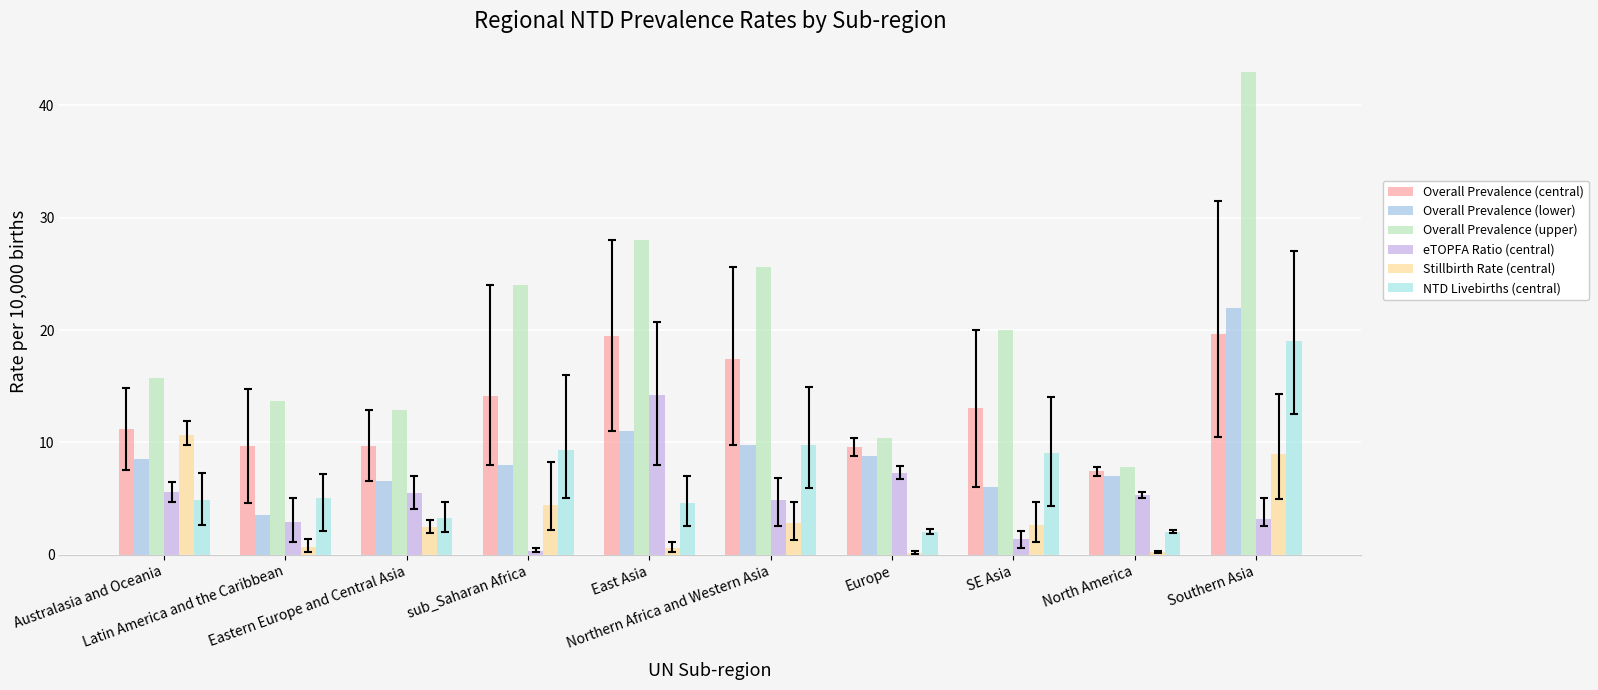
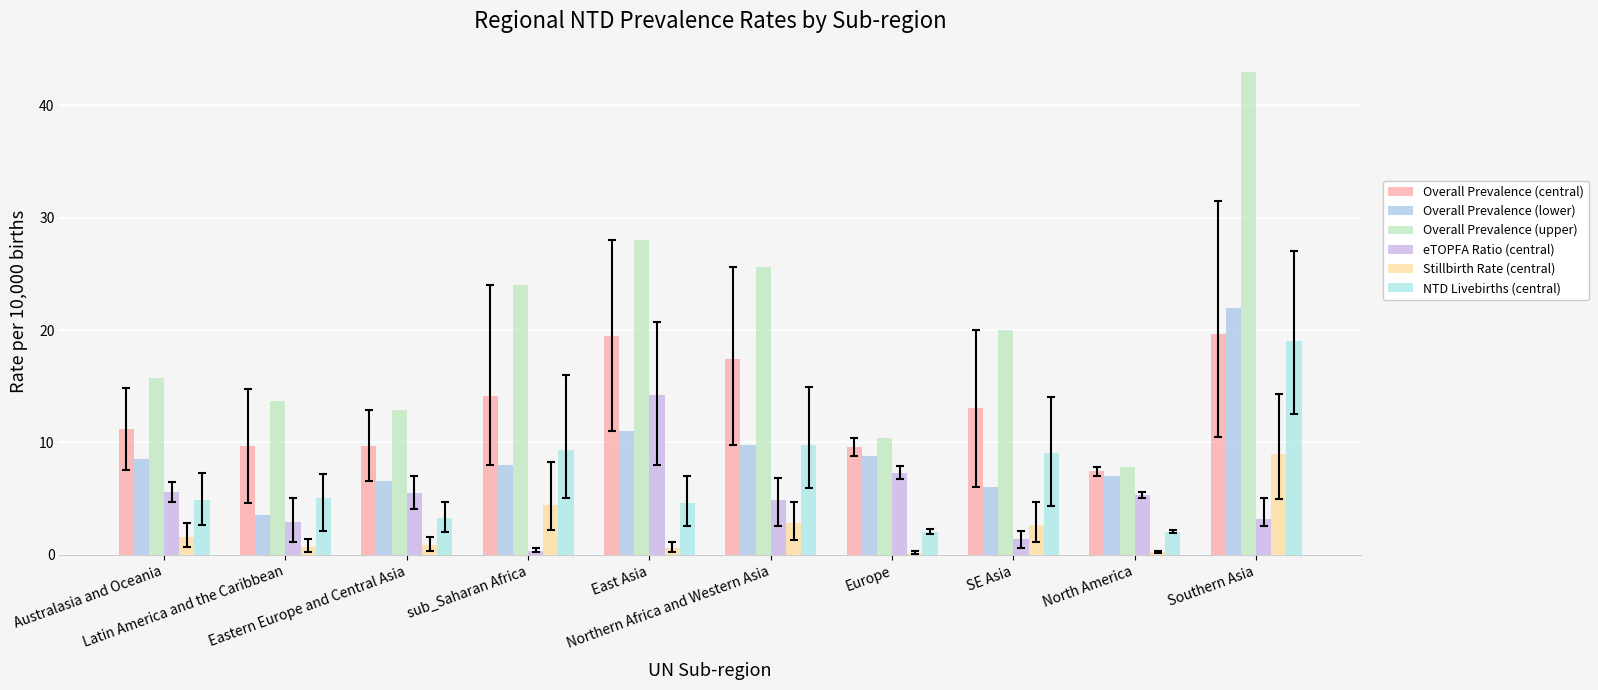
  {
    "Overall Prevalence (central)": {
      "Australasia and Oceania": 11.2,
      "Latin America and the Caribbean": 9.7,
      "Eastern Europe and Central Asia": 9.7,
      "sub_Saharan Africa": 14.2,
      "East Asia": 19.4,
      "Northern Africa and Western Asia": 17.5,
      "Europe": 9.6,
      "SE Asia": 13.1,
      "North America": 7.5,
      "Southern Asia": 19.6
    },
    "Stillbirth Rate (central)": {
-     "Australasia and Oceania": 10.7,
+     "Australasia and Oceania": 1.6,
      "Latin America and the Caribbean": 0.7,
-     "Eastern Europe and Central Asia": 2.4,
+     "Eastern Europe and Central Asia": 0.9,
      "sub_Saharan Africa": 4.5,
      "East Asia": 0.6,
      "Northern Africa and Western Asia": 2.8,
      "SE Asia": 2.7,
      "North America": 0.3,
      "Southern Asia": 9.0
    }
  }
